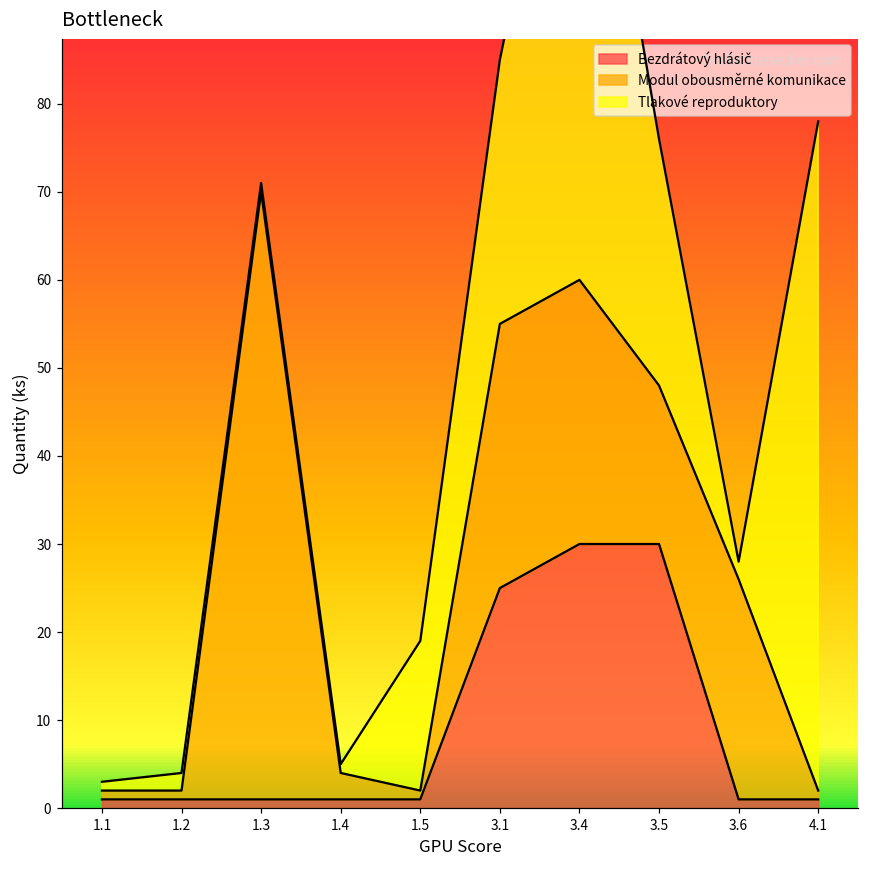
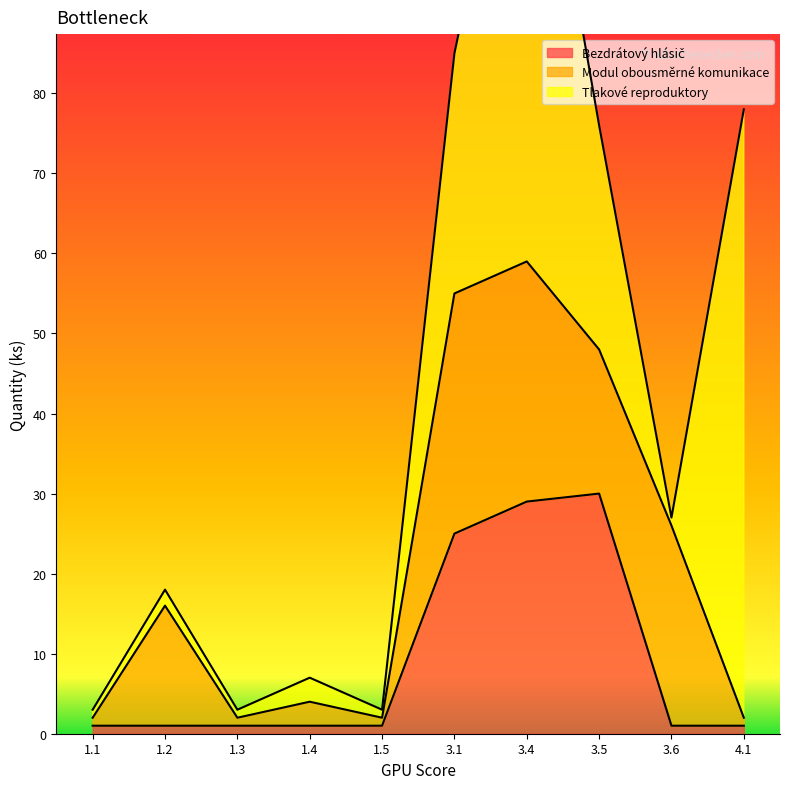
  {
    "Bezdrátový hlásič": {
      "1.1": 1,
      "1.2": 1,
      "1.3": 1,
      "1.4": 1,
      "1.5": 1,
      "3.1": 25,
-     "3.4": 30,
+     "3.4": 29,
      "3.5": 30,
      "3.6": 1,
      "4.1": 1
    },
    "Modul obousměrné komunikace": {
      "1.1": 1,
-     "1.2": 1,
-     "1.3": 69,
+     "1.2": 15,
+     "1.3": 1,
      "1.4": 3,
      "1.5": 1,
      "3.1": 30,
      "3.4": 30,
      "3.5": 18,
      "3.6": 25,
      "4.1": 1
    },
    "Tlakové reproduktory": {
      "1.1": 1,
      "1.2": 2,
      "1.3": 1,
-     "1.4": 1,
-     "1.5": 17,
+     "1.4": 3,
+     "1.5": 1,
      "3.1": 30,
      "3.5": 28,
-     "3.6": 2,
+     "3.6": 1,
      "4.1": 76
    }
  }
